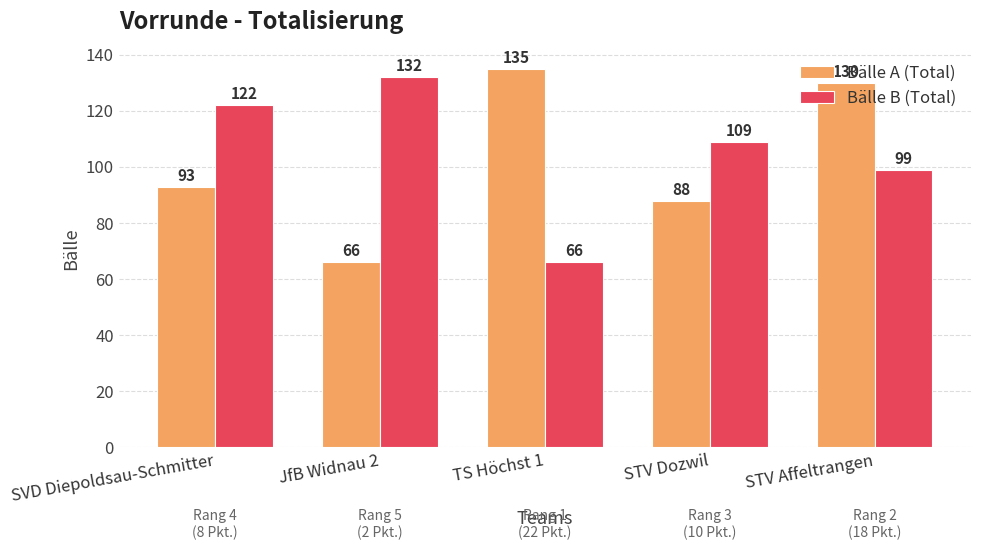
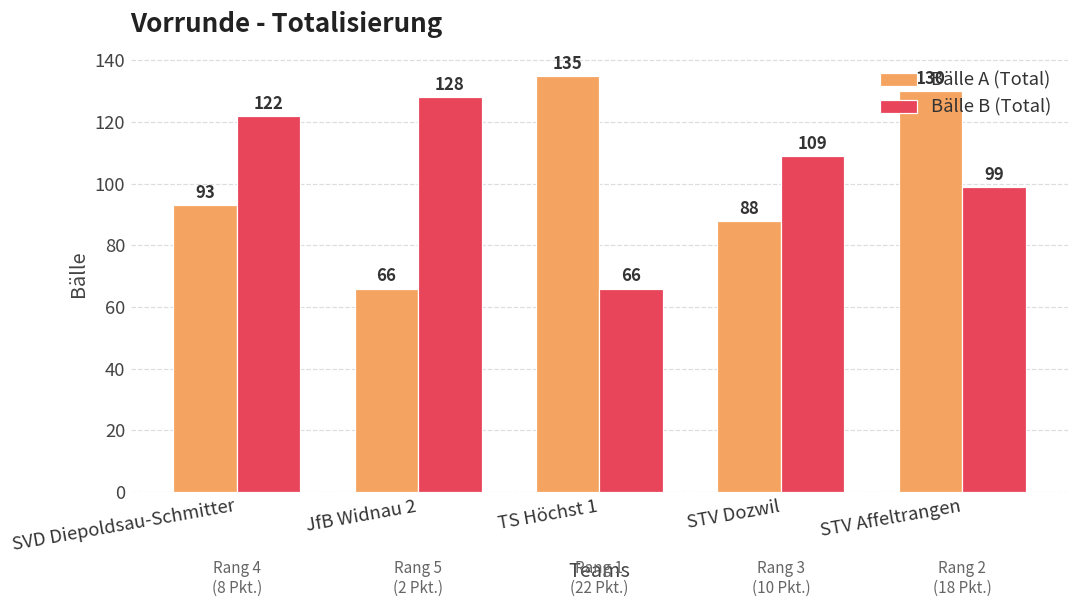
  {
    "Bälle A (Total)": {
      "SVD Diepoldsau-Schmitter": 93,
      "JfB Widnau 2": 66,
      "TS Höchst 1": 135,
      "STV Dozwil": 88,
      "STV Affeltrangen": 130
    },
    "Bälle B (Total)": {
      "SVD Diepoldsau-Schmitter": 122,
-     "JfB Widnau 2": 132,
+     "JfB Widnau 2": 128,
      "TS Höchst 1": 66,
      "STV Dozwil": 109,
      "STV Affeltrangen": 99
    }
  }
